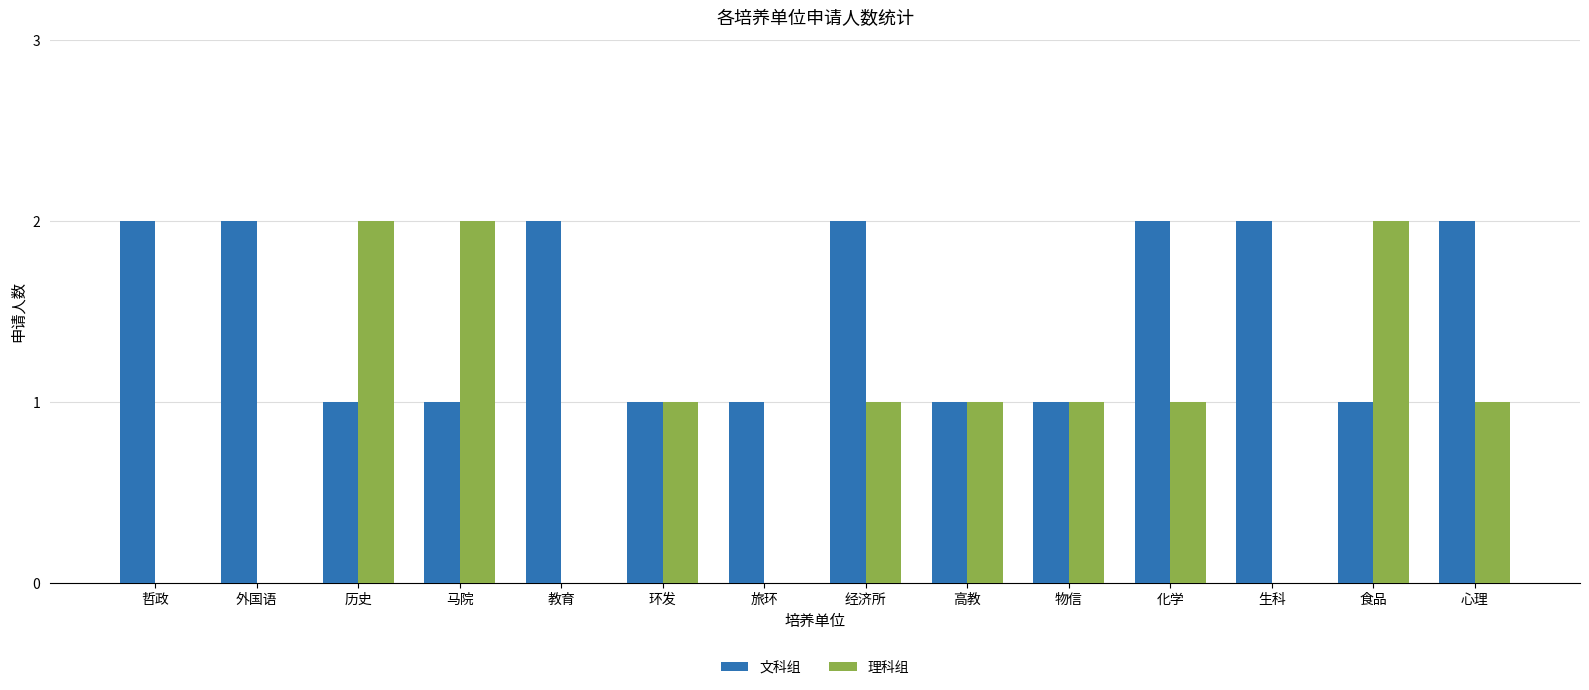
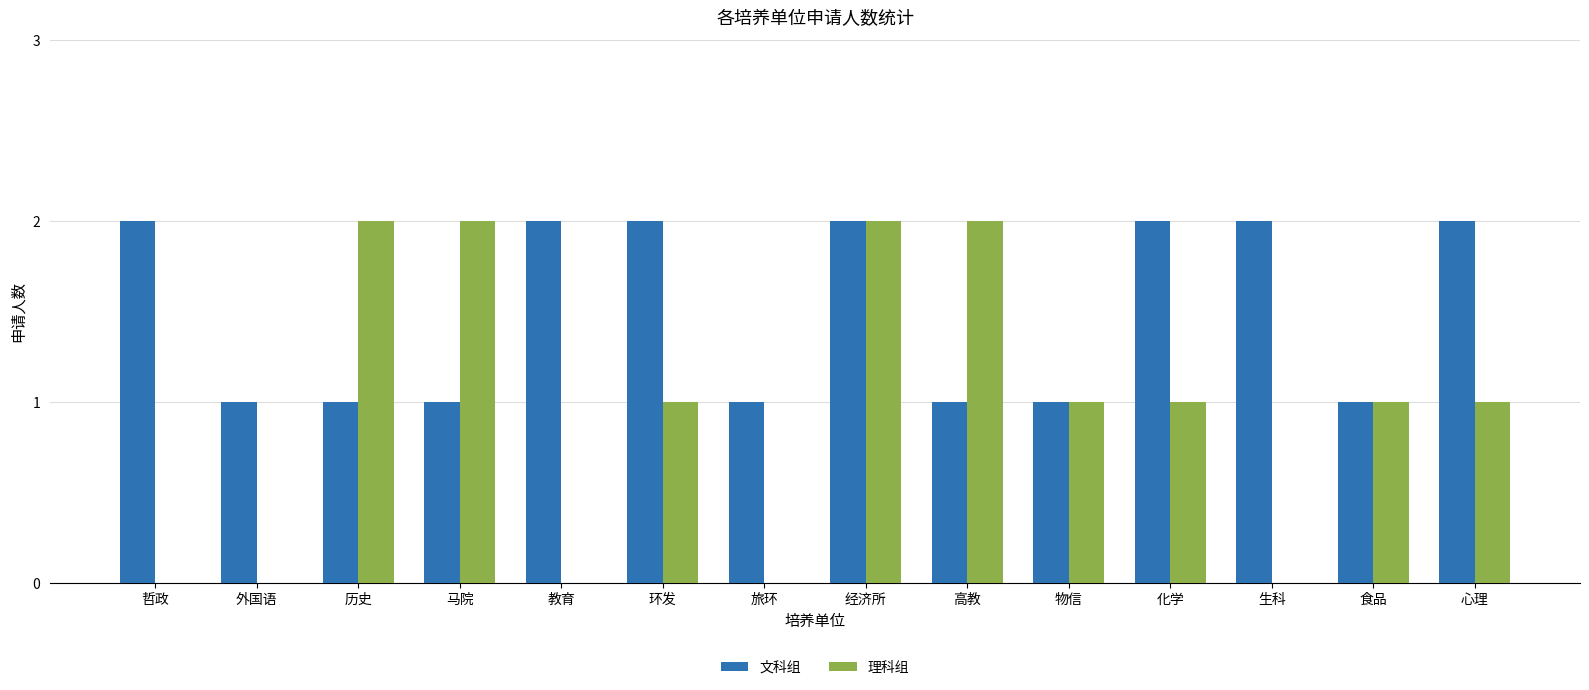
  {
    "文科组": {
      "哲政": 2,
-     "外国语": 2,
+     "外国语": 1,
      "历史": 1,
      "马院": 1,
      "教育": 2,
-     "环发": 1,
+     "环发": 2,
      "旅环": 1,
      "经济所": 2,
      "高教": 1,
      "物信": 1,
      "化学": 2,
      "生科": 2,
      "食品": 1,
      "心理": 2
    },
    "理科组": {
      "哲政": 0,
      "外国语": 0,
      "历史": 2,
      "马院": 2,
      "教育": 0,
      "环发": 1,
      "旅环": 0,
-     "经济所": 1,
-     "高教": 1,
+     "经济所": 2,
+     "高教": 2,
      "物信": 1,
      "化学": 1,
      "生科": 0,
-     "食品": 2,
+     "食品": 1,
      "心理": 1
    }
  }
